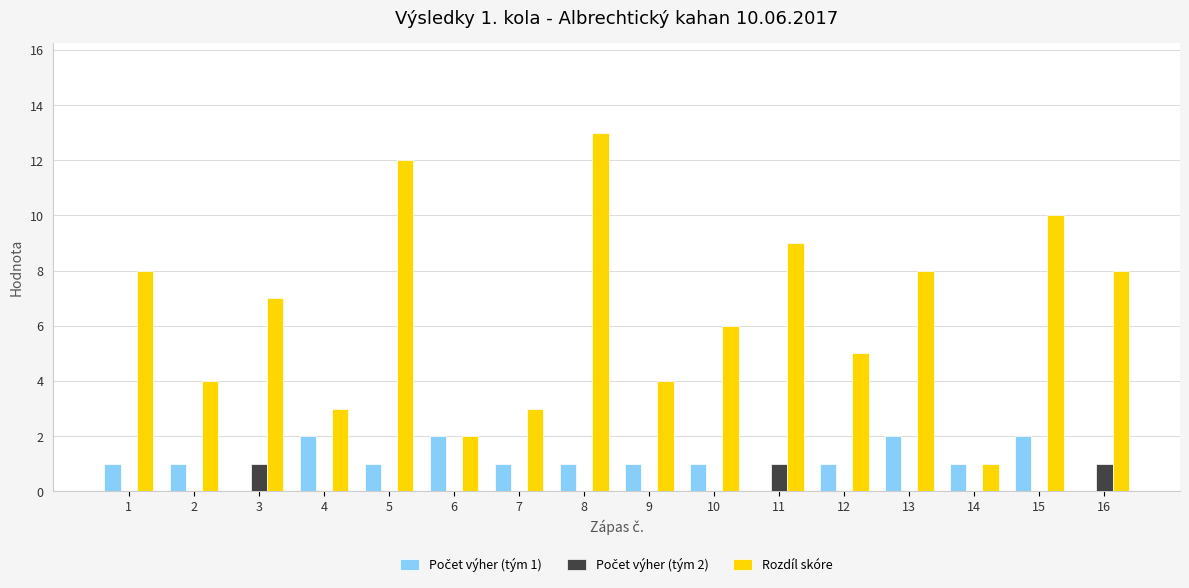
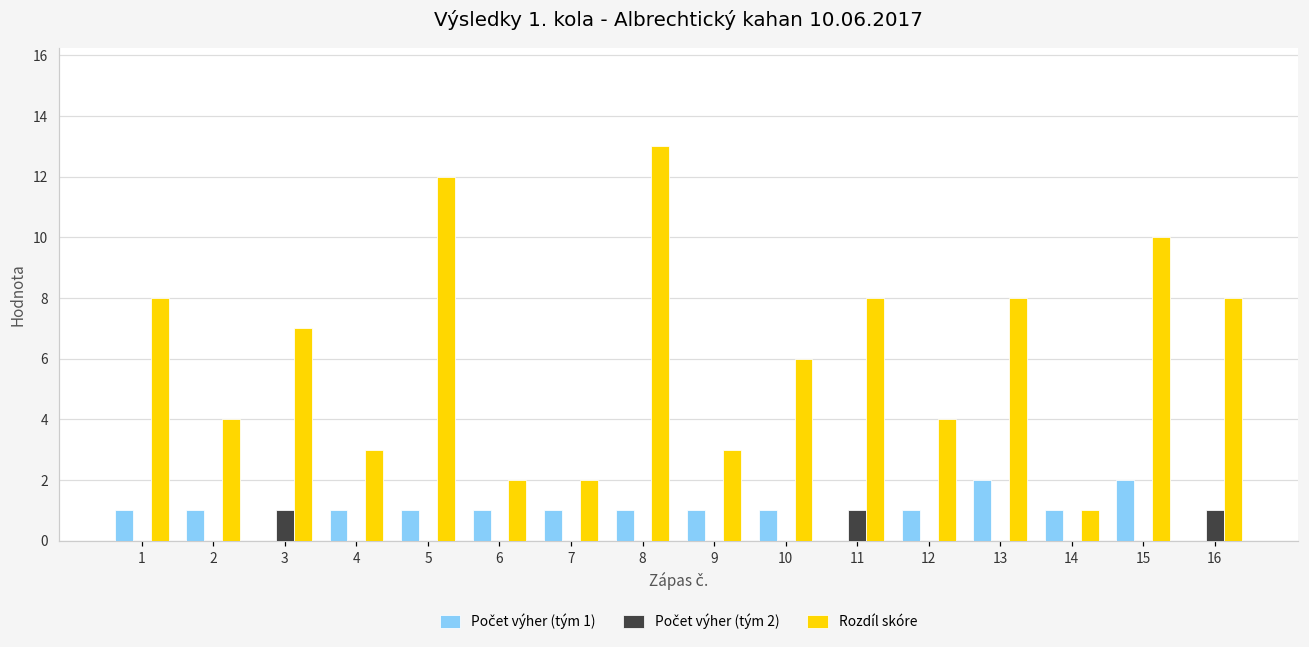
  {
    "Počet výher (tým 1)": {
      "1": 1,
      "2": 1,
      "3": 0,
-     "4": 2,
+     "4": 1,
      "5": 1,
-     "6": 2,
+     "6": 1,
      "7": 1,
      "8": 1,
      "9": 1,
      "10": 1,
      "11": 0,
      "12": 1,
      "13": 2,
      "14": 1,
      "15": 2,
      "16": 0
    },
    "Počet výher (tým 2)": {
      "1": 0,
      "2": 0,
      "3": 1,
      "4": 0,
      "5": 0,
      "6": 0,
      "7": 0,
      "8": 0,
      "9": 0,
      "10": 0,
      "11": 1,
      "12": 0,
      "13": 0,
      "14": 0,
      "15": 0,
      "16": 1
    },
    "Rozdíl skóre": {
      "1": 8,
      "2": 4,
      "3": 7,
      "4": 3,
      "5": 12,
      "6": 2,
-     "7": 3,
+     "7": 2,
      "8": 13,
-     "9": 4,
+     "9": 3,
      "10": 6,
-     "11": 9,
-     "12": 5,
+     "11": 8,
+     "12": 4,
      "13": 8,
      "14": 1,
      "15": 10,
      "16": 8
    }
  }
